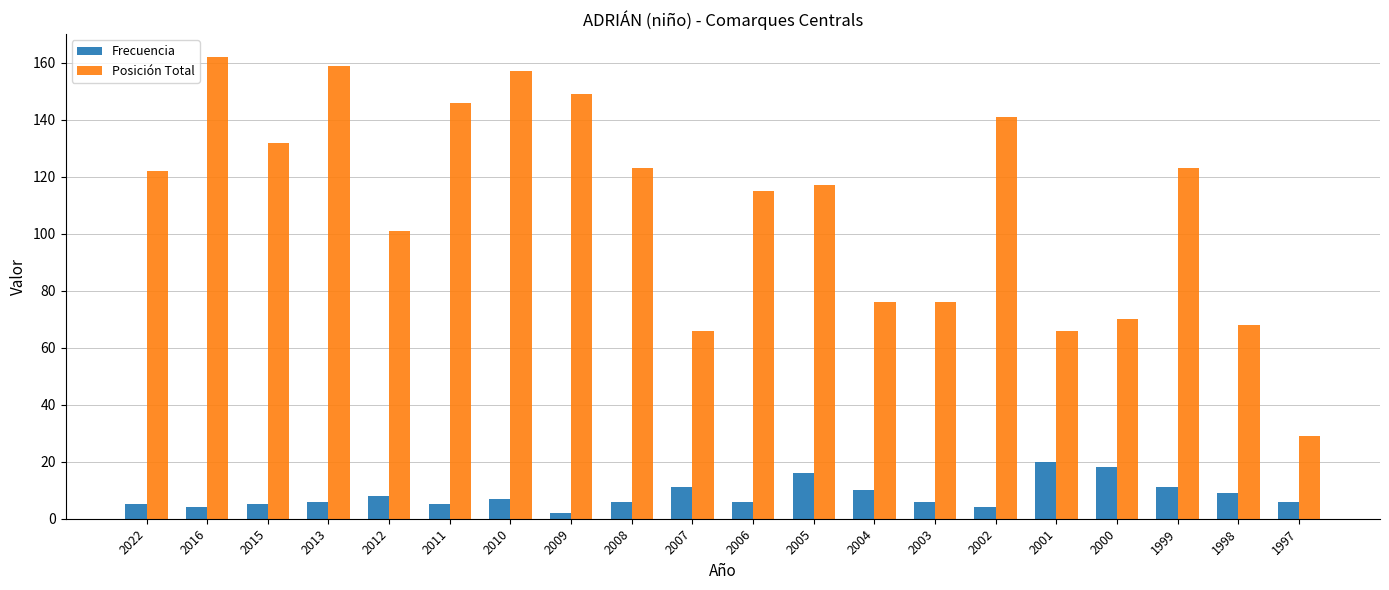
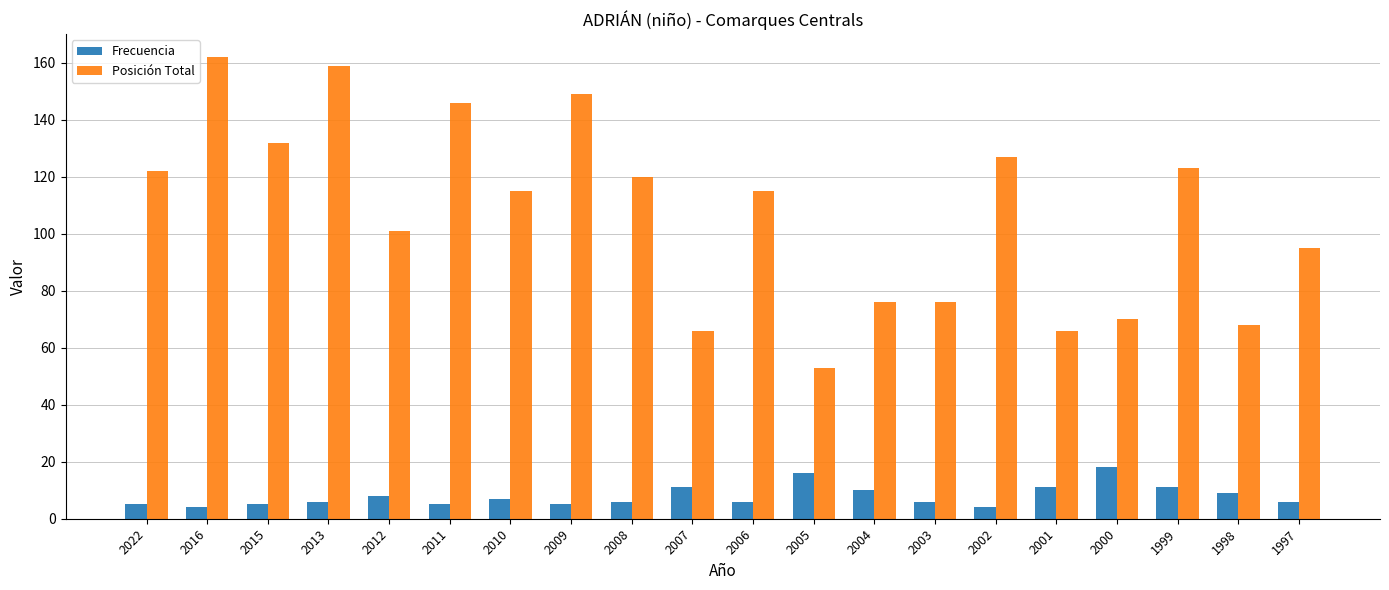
  {
    "Frecuencia": {
      "2022": 5,
      "2016": 4,
      "2015": 5,
      "2013": 6,
      "2012": 8,
      "2011": 5,
      "2010": 7,
-     "2009": 2,
+     "2009": 5,
      "2008": 6,
      "2007": 11,
      "2006": 6,
      "2005": 16,
      "2004": 10,
      "2003": 6,
      "2002": 4,
-     "2001": 20,
+     "2001": 11,
      "2000": 18,
      "1999": 11,
      "1998": 9,
      "1997": 6
    },
    "Posición Total": {
      "2022": 122,
      "2016": 162,
      "2015": 132,
      "2013": 159,
      "2012": 101,
      "2011": 146,
-     "2010": 157,
+     "2010": 115,
      "2009": 149,
-     "2008": 123,
+     "2008": 120,
      "2007": 66,
      "2006": 115,
-     "2005": 117,
+     "2005": 53,
      "2004": 76,
      "2003": 76,
-     "2002": 141,
+     "2002": 127,
      "2001": 66,
      "2000": 70,
      "1999": 123,
      "1998": 68,
-     "1997": 29
+     "1997": 95
    }
  }
